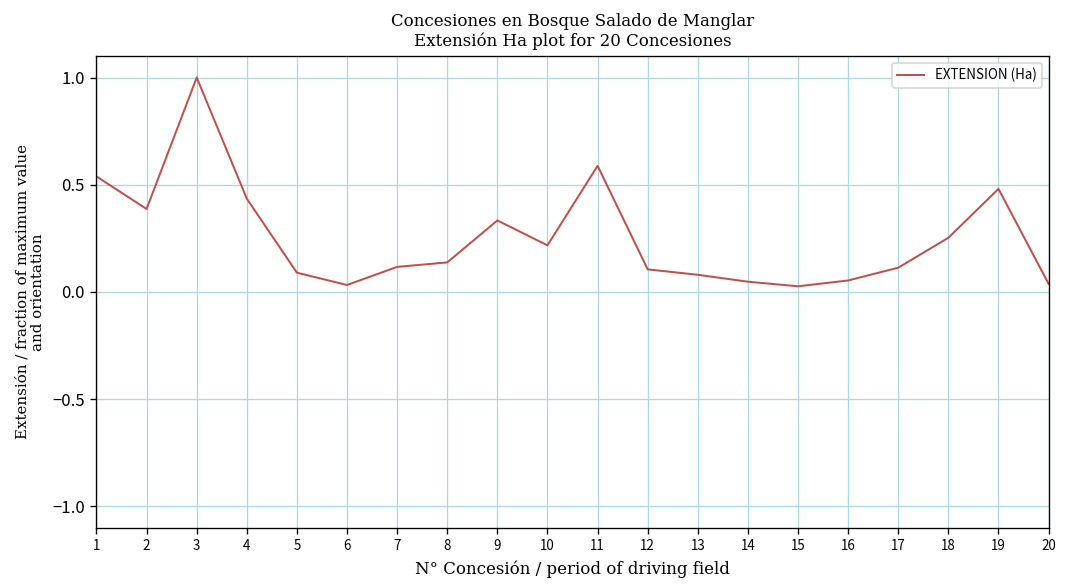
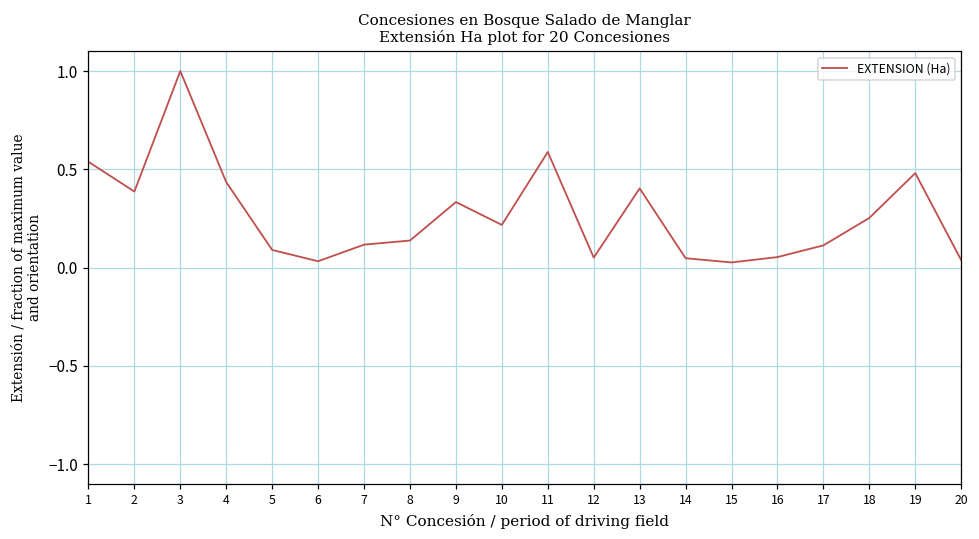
  {
    "1": 0.54,
    "2": 0.39,
    "3": 1.00,
    "4": 0.43,
    "5": 0.09,
    "6": 0.03,
    "7": 0.12,
    "8": 0.14,
    "9": 0.33,
    "10": 0.22,
    "11": 0.59,
-   "12": 0.10,
-   "13": 0.08,
+   "12": 0.05,
+   "13": 0.40,
    "14": 0.05,
    "15": 0.03,
    "16": 0.05,
    "17": 0.11,
    "18": 0.25,
    "19": 0.48,
    "20": 0.04
  }
